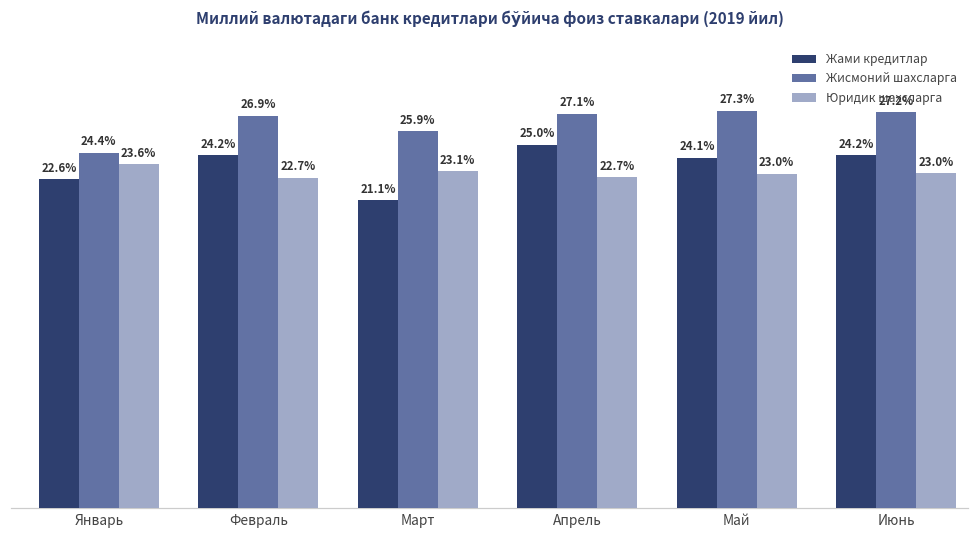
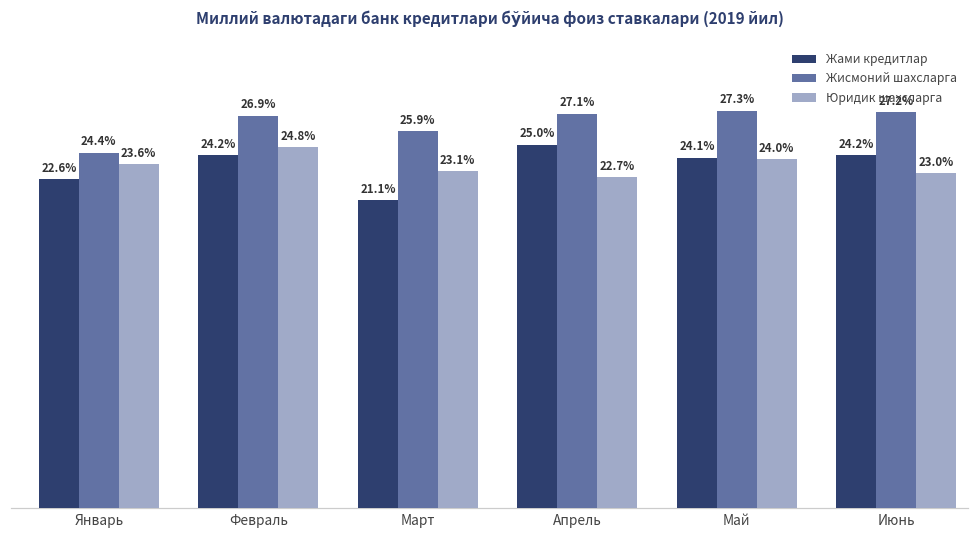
  {
    "Жами кредитлар": {
      "Январь": "22.6%",
      "Февраль": "24.2%",
      "Март": "21.1%",
      "Апрель": "25.0%",
      "Май": "24.1%",
      "Июнь": "24.2%"
    },
    "Жисмоний шахсларга": {
      "Январь": "24.4%",
      "Февраль": "26.9%",
      "Март": "25.9%",
      "Апрель": "27.1%",
      "Май": "27.3%",
      "Июнь": "27.2%"
    },
    "Юридик шахсларга": {
      "Январь": "23.6%",
-     "Февраль": "22.7%",
+     "Февраль": "24.8%",
      "Март": "23.1%",
      "Апрель": "22.7%",
-     "Май": "23.0%",
+     "Май": "24.0%",
      "Июнь": "23.0%"
    }
  }
